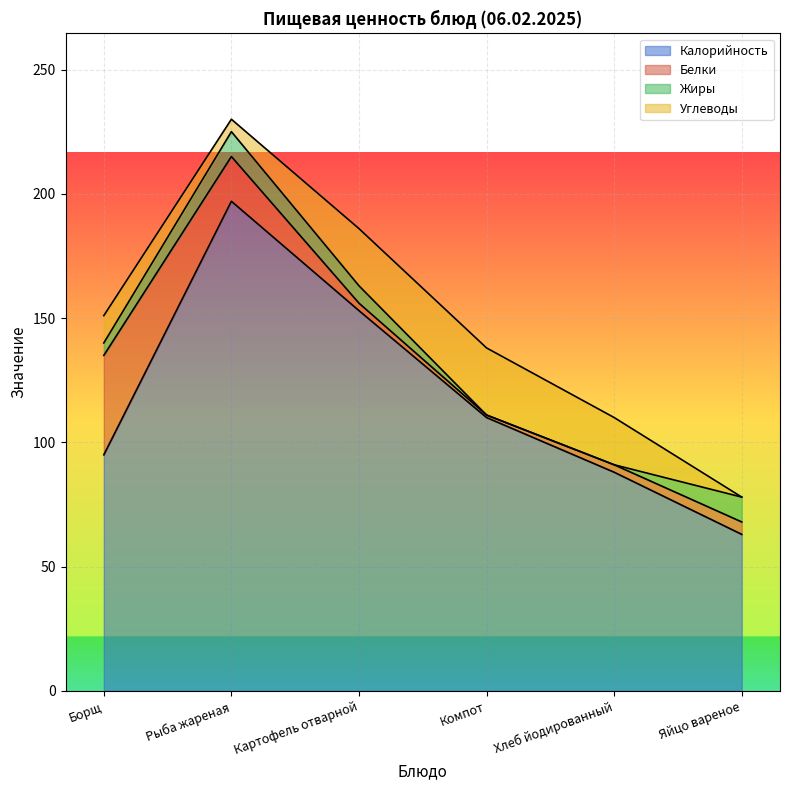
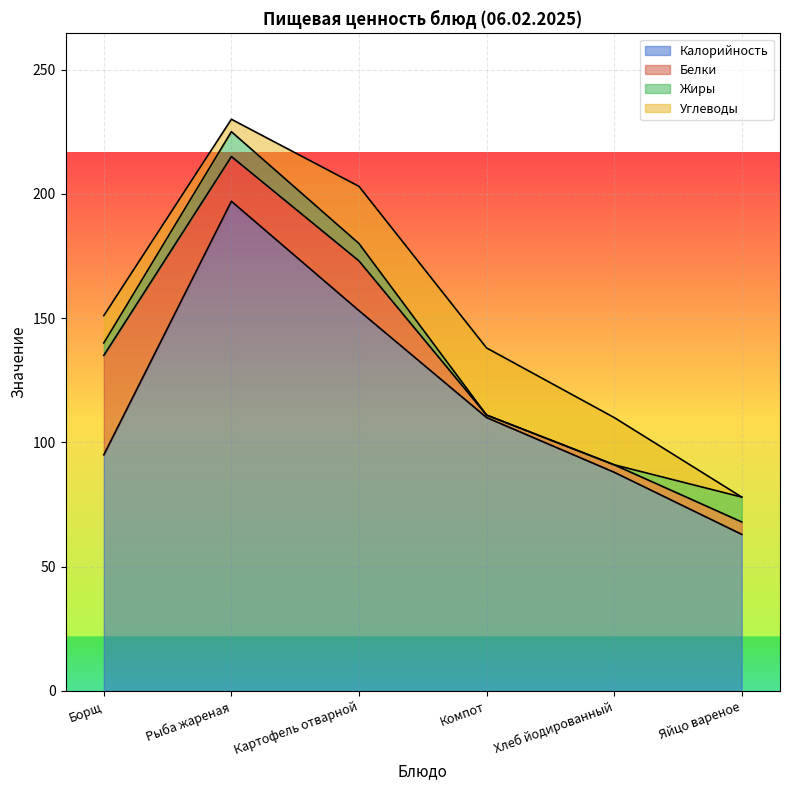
  {
    "Калорийность": {
      "Борщ": 95,
      "Рыба жареная": 197,
      "Картофель отварной": 153,
      "Хлеб йодированный": 88,
      "Яйцо вареное": 63
    },
    "Белки": {
      "Борщ": 40,
      "Рыба жареная": 18,
-     "Картофель отварной": 3,
+     "Картофель отварной": 20,
      "Яйцо вареное": 5
    },
    "Жиры": {
      "Борщ": 5,
      "Рыба жареная": 10,
      "Картофель отварной": 7
    },
    "Углеводы": {
      "Борщ": 11,
      "Рыба жареная": 5,
      "Картофель отварной": 23,
      "Компот": 27,
      "Хлеб йодированный": 19
    }
  }
